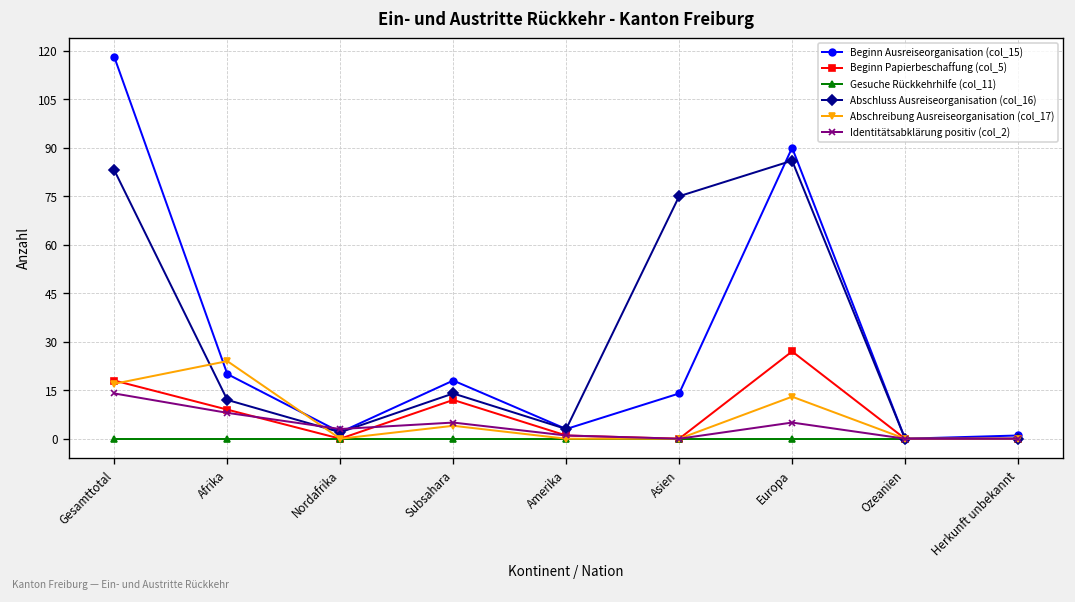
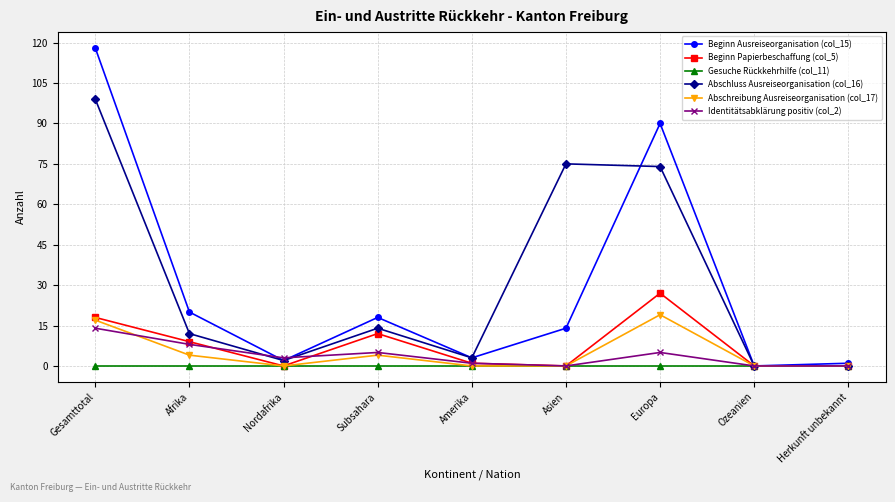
  {
    "Beginn Ausreiseorganisation (col_15)": {
      "Gesamttotal": 118,
      "Afrika": 20,
      "Subsahara": 18,
      "Asien": 14,
      "Europa": 90,
      "Herkunft unbekannt": 1
    },
    "Beginn Papierbeschaffung (col_5)": {
      "Gesamttotal": 18,
      "Afrika": 9,
      "Subsahara": 12,
      "Europa": 27
    },
    "Gesuche Rückkehrhilfe (col_11)": {
      "Gesamttotal": 0,
      "Afrika": 0,
      "Subsahara": 0,
      "Europa": 0
    },
    "Abschluss Ausreiseorganisation (col_16)": {
-     "Gesamttotal": 83,
+     "Gesamttotal": 99,
      "Afrika": 12,
      "Subsahara": 14,
      "Asien": 75,
-     "Europa": 86
+     "Europa": 74
    },
    "Abschreibung Ausreiseorganisation (col_17)": {
      "Gesamttotal": 17,
-     "Afrika": 24,
+     "Afrika": 4,
      "Subsahara": 4,
-     "Europa": 13
+     "Europa": 19
    },
    "Identitätsabklärung positiv (col_2)": {
      "Gesamttotal": 14,
      "Afrika": 8,
      "Nordafrika": 3,
      "Subsahara": 5,
      "Europa": 5
    }
  }
